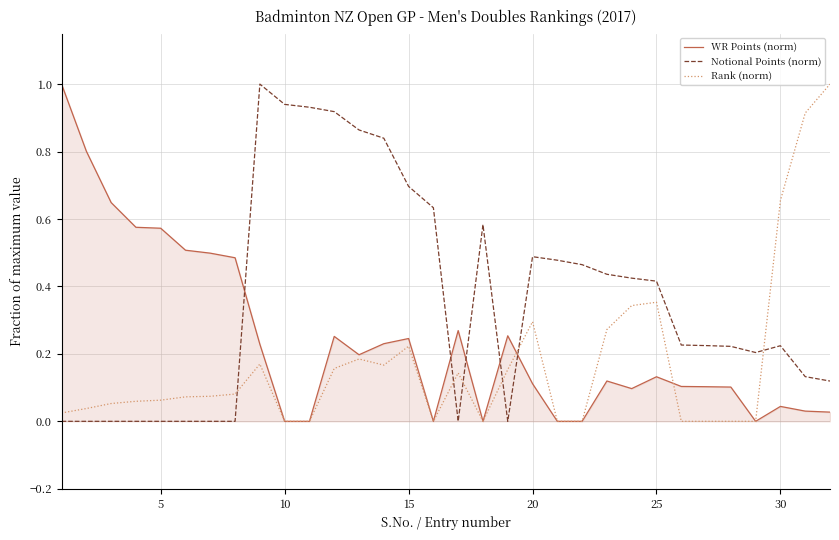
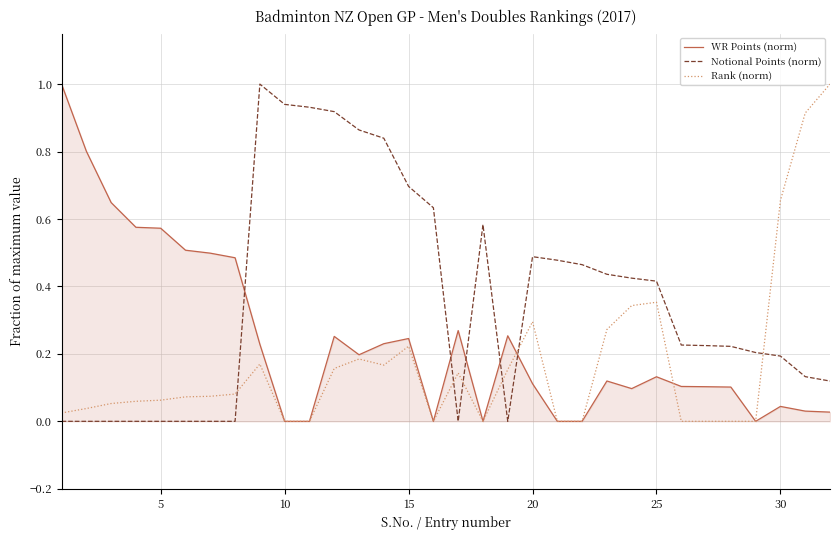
  {
    "WR Points (norm)": {
      "5": 0.57,
      "15": 0.25,
      "20": 0.11,
      "25": 0.13,
      "30": 0.04
    },
    "Notional Points (norm)": {
      "5": 0.00,
      "10": 0.94,
      "15": 0.70,
      "20": 0.49,
      "25": 0.42,
-     "30": 0.22
+     "30": 0.19
    },
    "Rank (norm)": {
      "5": 0.06,
      "15": 0.22,
      "20": 0.30,
      "25": 0.35,
      "30": 0.66
    }
  }
